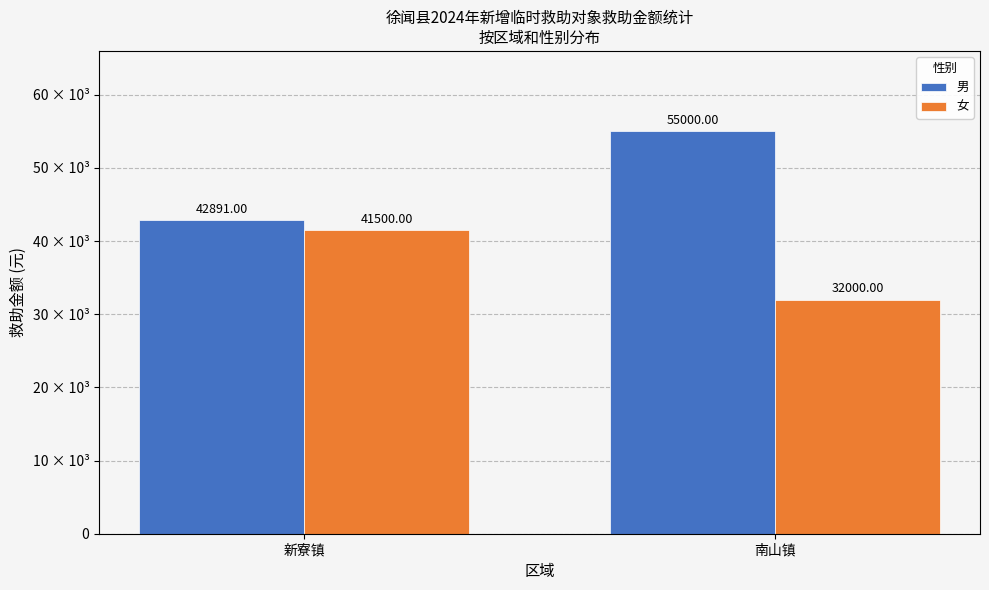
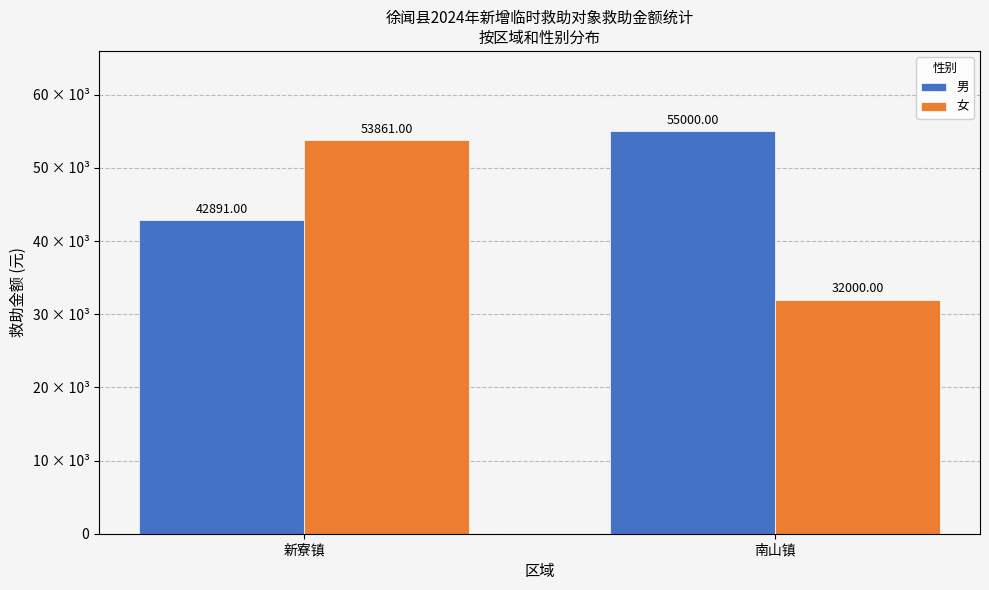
  {
    "男": {
      "新寮镇": 42891.00,
      "南山镇": 55000.00
    },
    "女": {
-     "新寮镇": 41500.00,
+     "新寮镇": 53861.00,
      "南山镇": 32000.00
    }
  }
